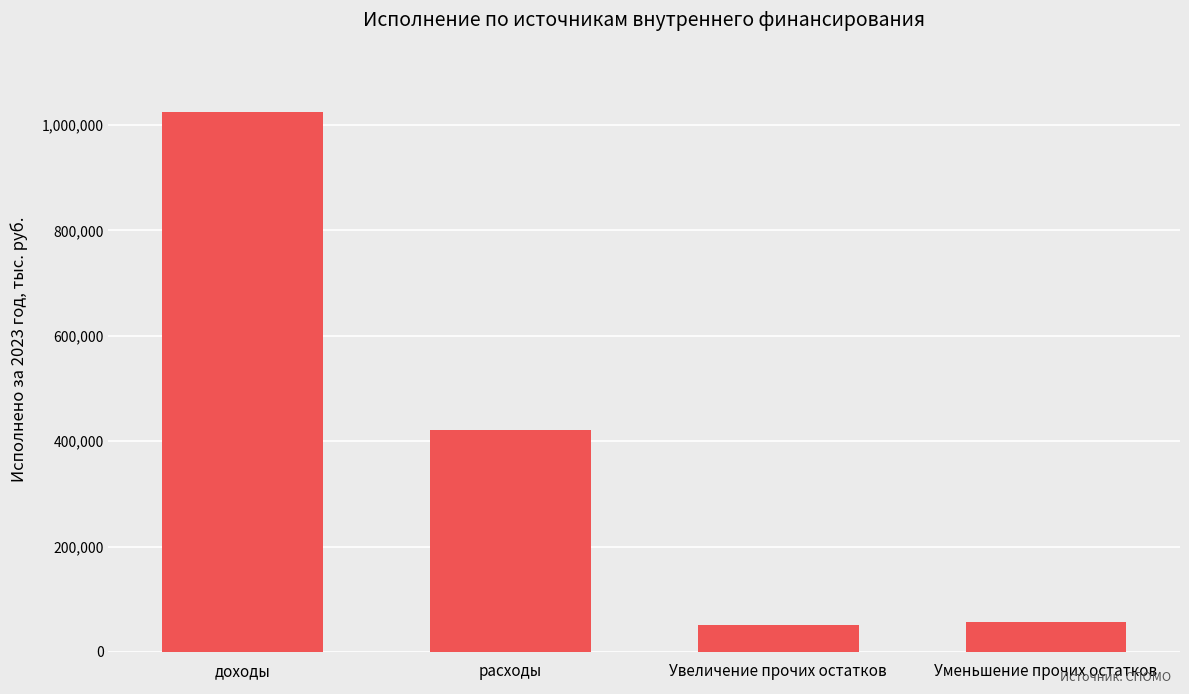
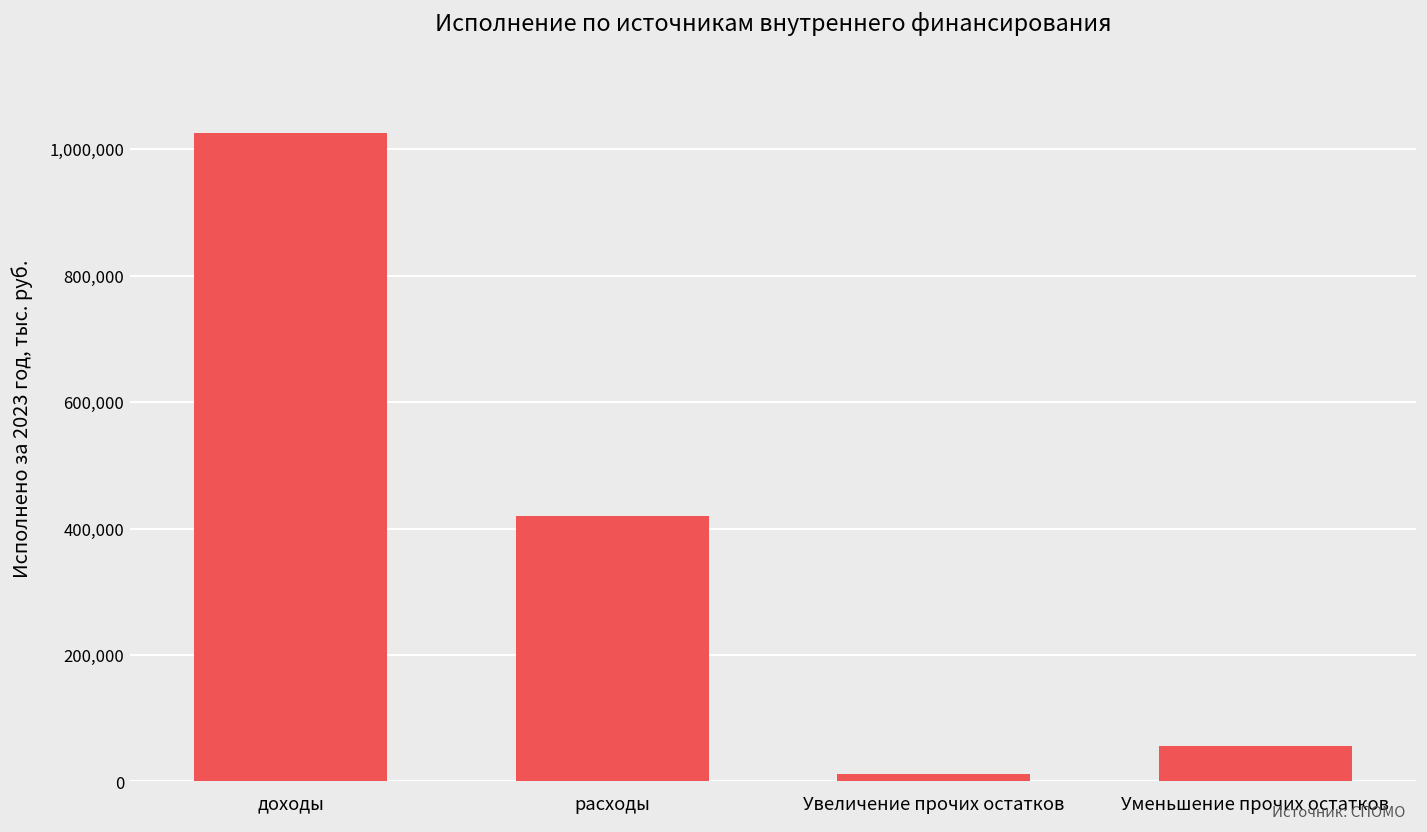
  {
    "доходы": "1,030,000",
    "расходы": "420,000",
-   "Увеличение прочих остатков": "50,000",
+   "Увеличение прочих остатков": "10,000",
    "Уменьшение прочих остатков": "60,000"
  }
